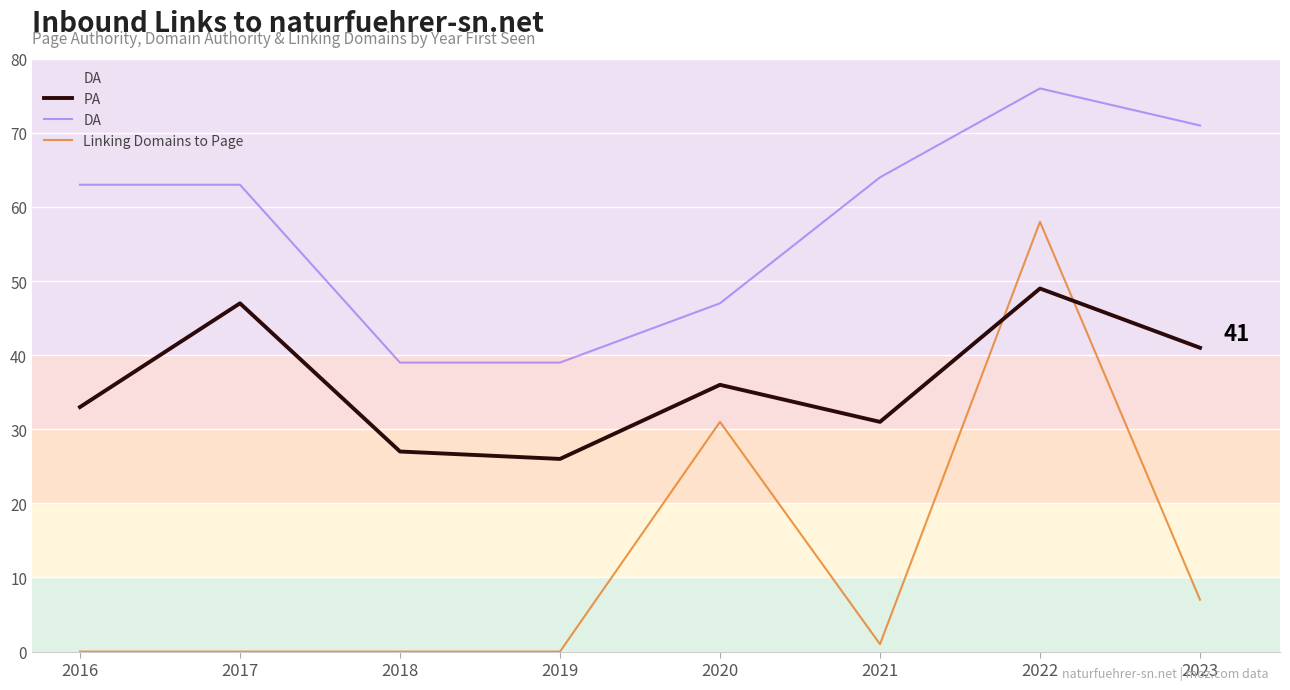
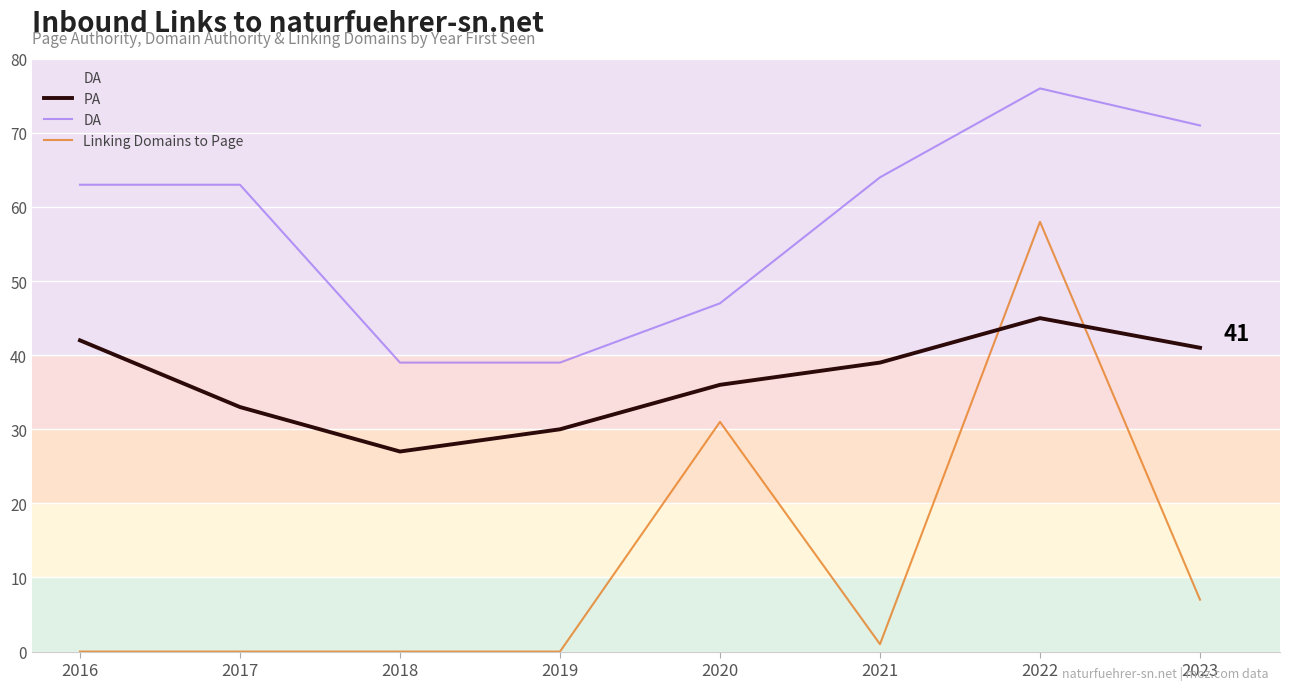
  {
    "PA": {
-     "2016": 33,
-     "2017": 47,
+     "2016": 42,
+     "2017": 33,
      "2018": 27,
-     "2019": 26,
+     "2019": 30,
      "2020": 36,
-     "2021": 31,
-     "2022": 49
+     "2021": 39,
+     "2022": 45
    },
    "Linking Domains to Page": {
      "2016": 0,
      "2017": 0,
      "2018": 0,
      "2019": 0,
      "2020": 31,
      "2021": 1,
      "2022": 58,
      "2023": 7
    }
  }
